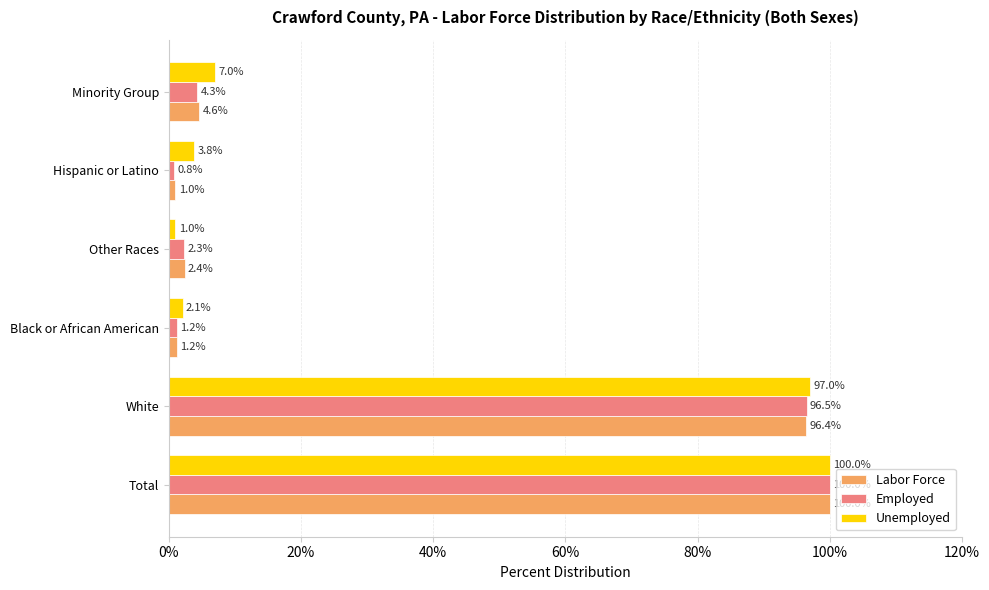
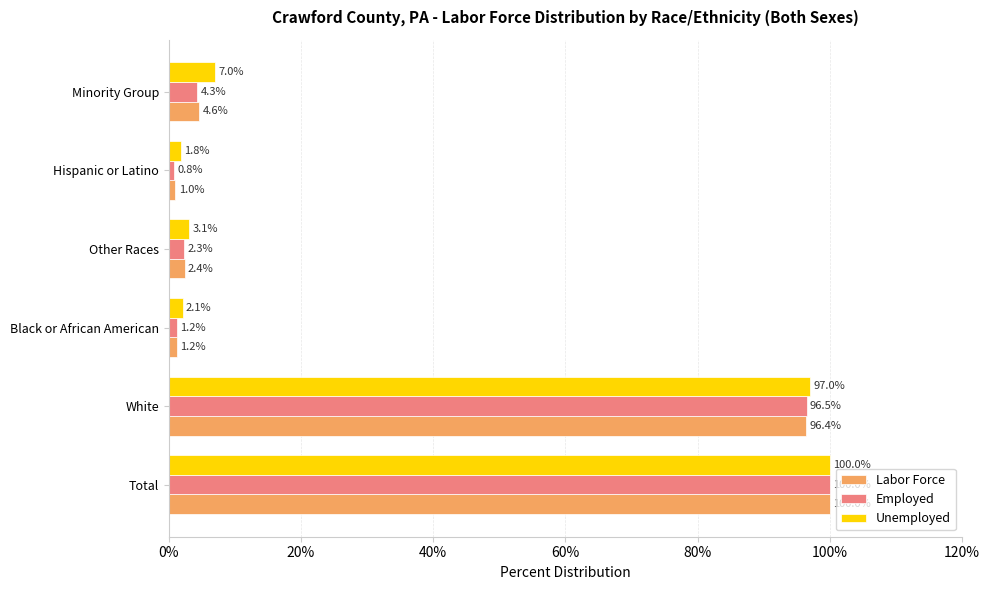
  {
    "Unemployed": {
      "Minority Group": "7.0%",
-     "Hispanic or Latino": "3.8%",
-     "Other Races": "1.0%",
+     "Hispanic or Latino": "1.8%",
+     "Other Races": "3.1%",
      "Black or African American": "2.1%",
      "White": "97.0%"
    }
  }
